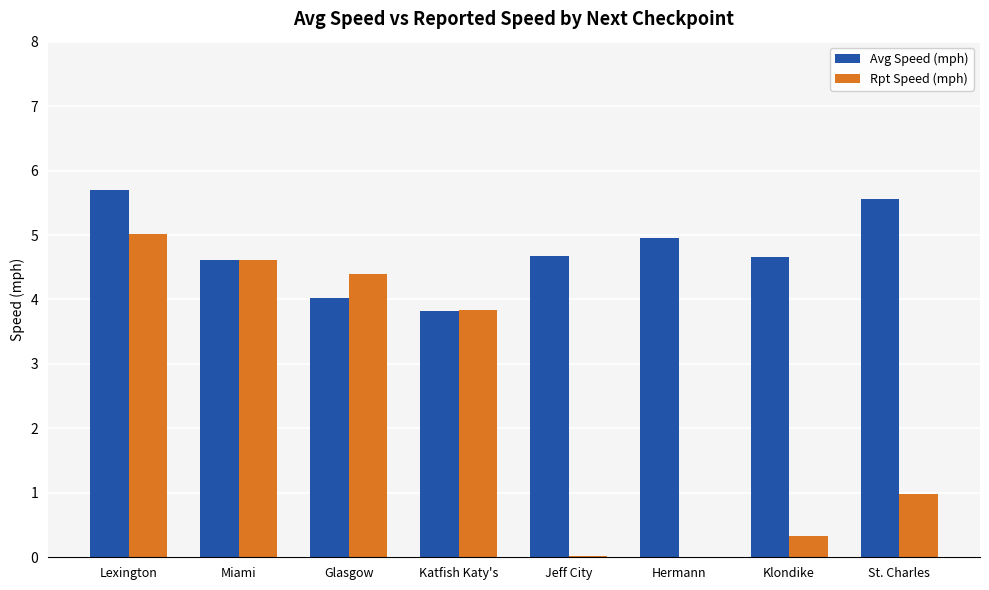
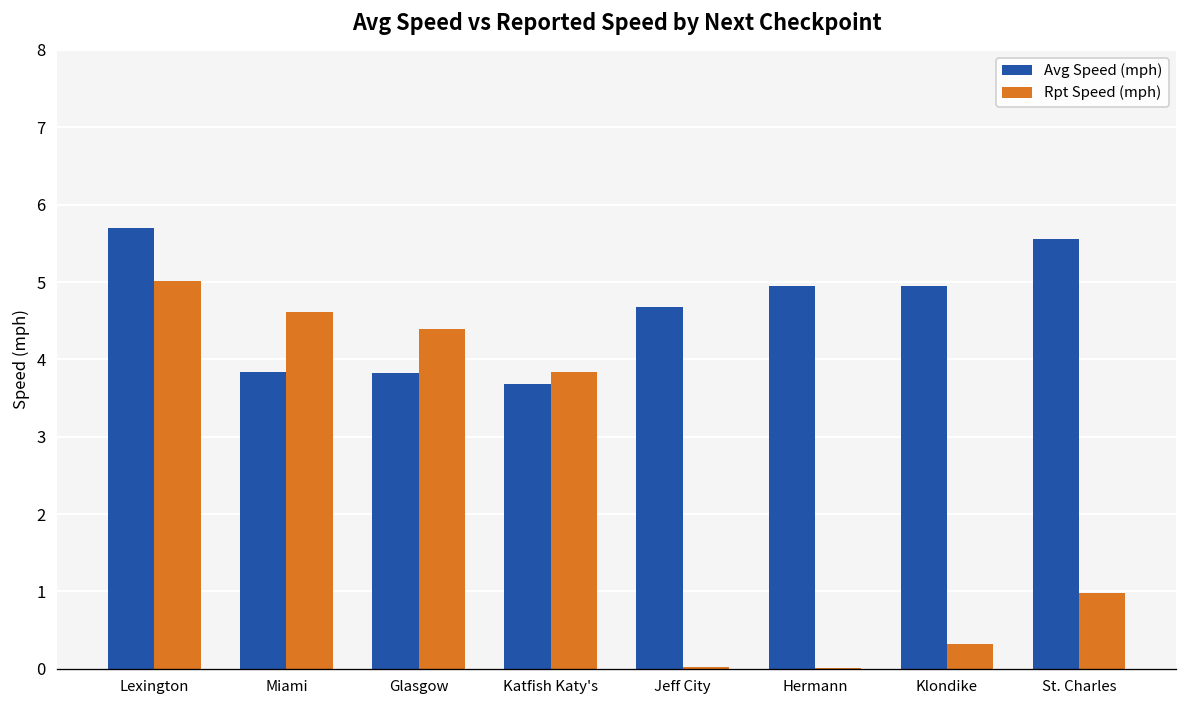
  {
    "Avg Speed (mph)": {
      "Lexington": 5.7,
-     "Miami": 4.6,
-     "Glasgow": 4.0,
-     "Katfish Katy's": 3.8,
+     "Miami": 3.8,
+     "Glasgow": 3.8,
+     "Katfish Katy's": 3.7,
      "Jeff City": 4.7,
      "Hermann": 4.9,
-     "Klondike": 4.7,
+     "Klondike": 4.9,
      "St. Charles": 5.6
    },
    "Rpt Speed (mph)": {
      "Lexington": 5.0,
      "Miami": 4.6,
      "Glasgow": 4.4,
      "Katfish Katy's": 3.8,
      "Klondike": 0.3,
      "St. Charles": 1.0
    }
  }
